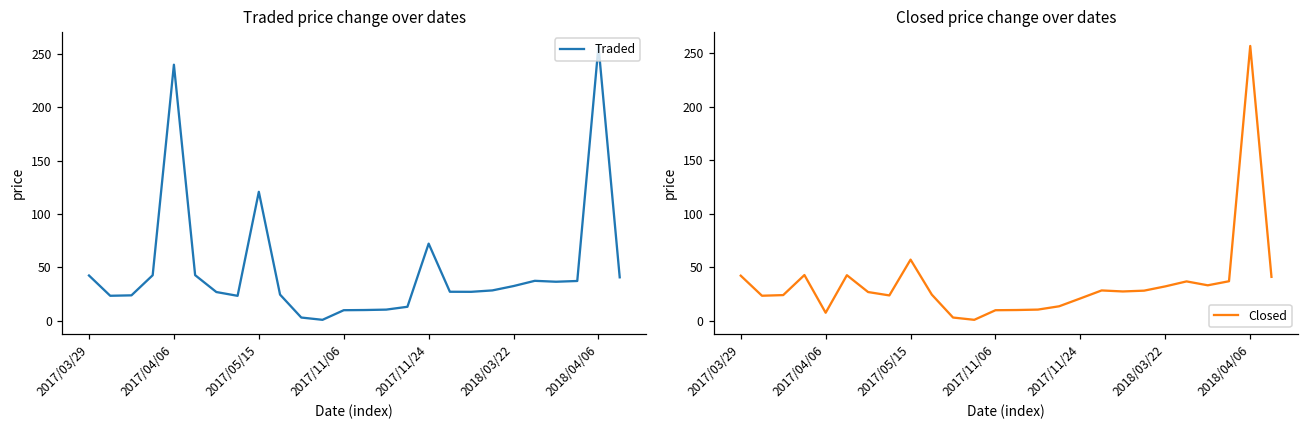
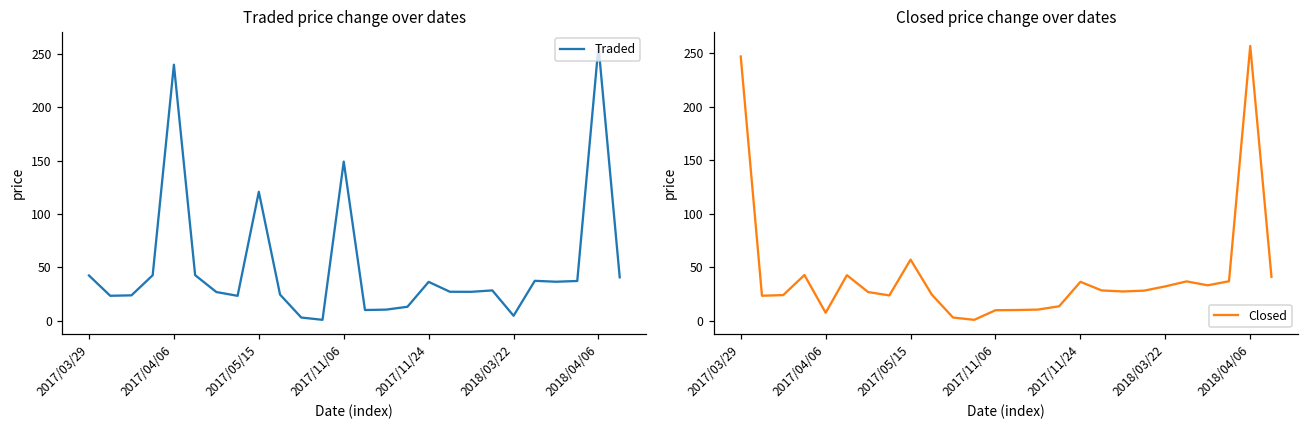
  {
    "Traded price change over dates": {
      "2017/03/29": 40,
      "2017/04/06": 240,
      "2017/05/15": 120,
-     "2017/11/06": 10,
-     "2017/11/24": 70,
-     "2018/03/22": 30
+     "2017/11/06": 150,
+     "2017/11/24": 40,
+     "2018/03/22": 0
    },
    "Closed price change over dates": {
-     "2017/03/29": 40,
+     "2017/03/29": 250,
      "2017/04/06": 10,
      "2017/05/15": 60,
      "2017/11/06": 10,
-     "2017/11/24": 20,
+     "2017/11/24": 40,
      "2018/03/22": 30,
      "2018/04/06": 260
    }
  }
